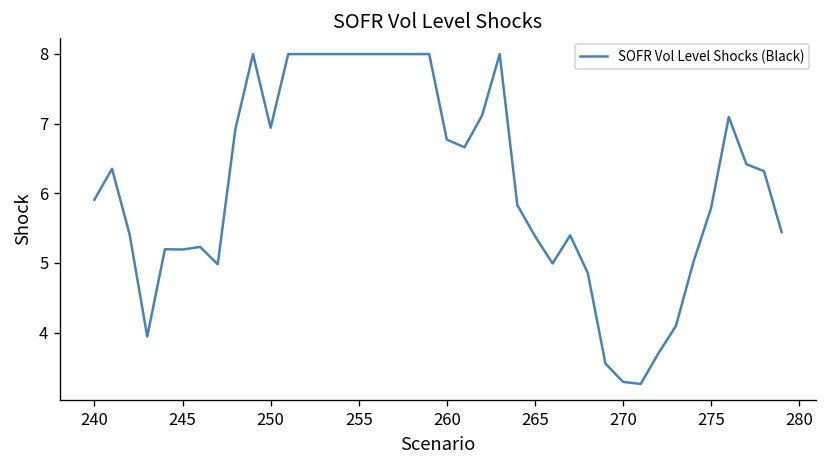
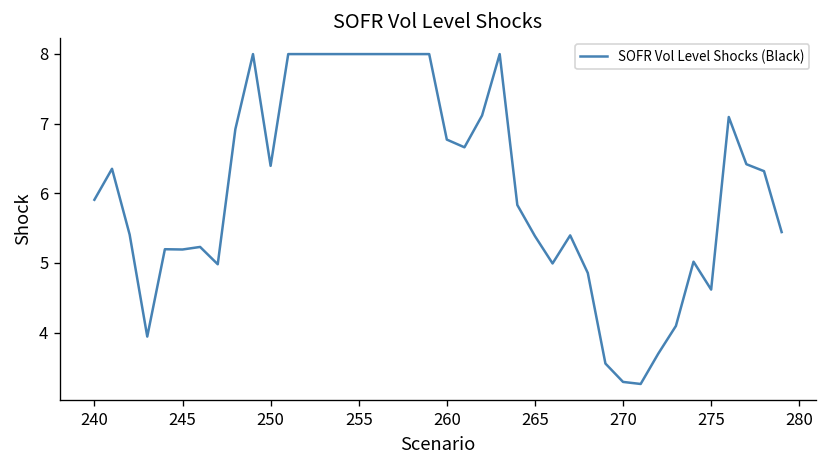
  {
    "240": 5.9,
    "245": 5.2,
-   "250": 6.9,
+   "250": 6.4,
    "255": 8.0,
    "260": 6.8,
    "265": 5.4,
    "270": 3.3,
-   "275": 5.8
+   "275": 4.6
  }
